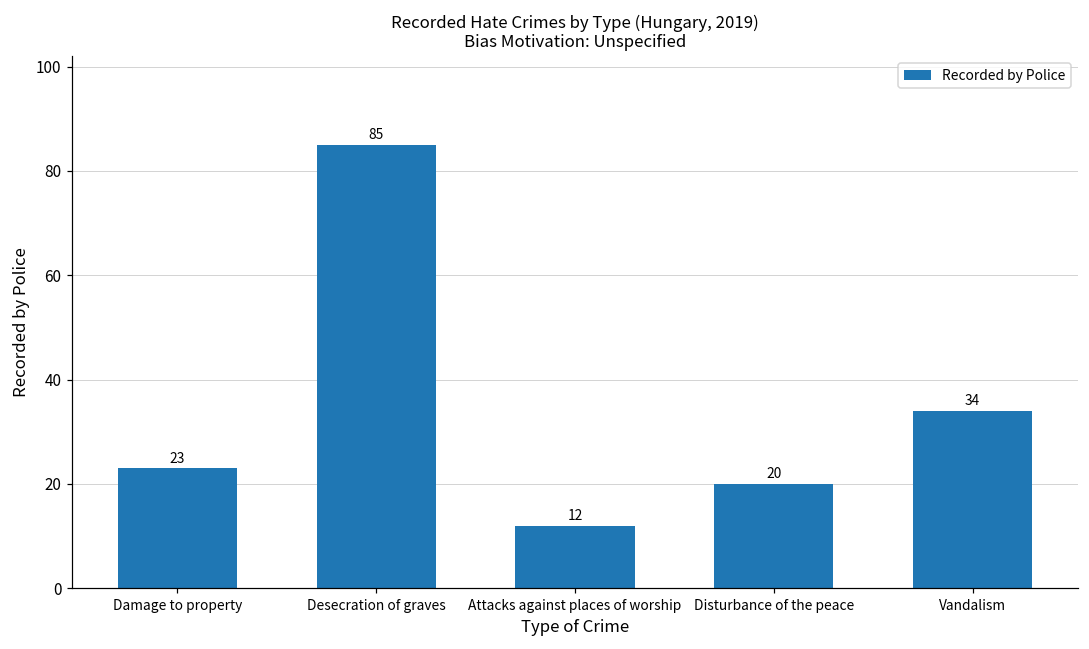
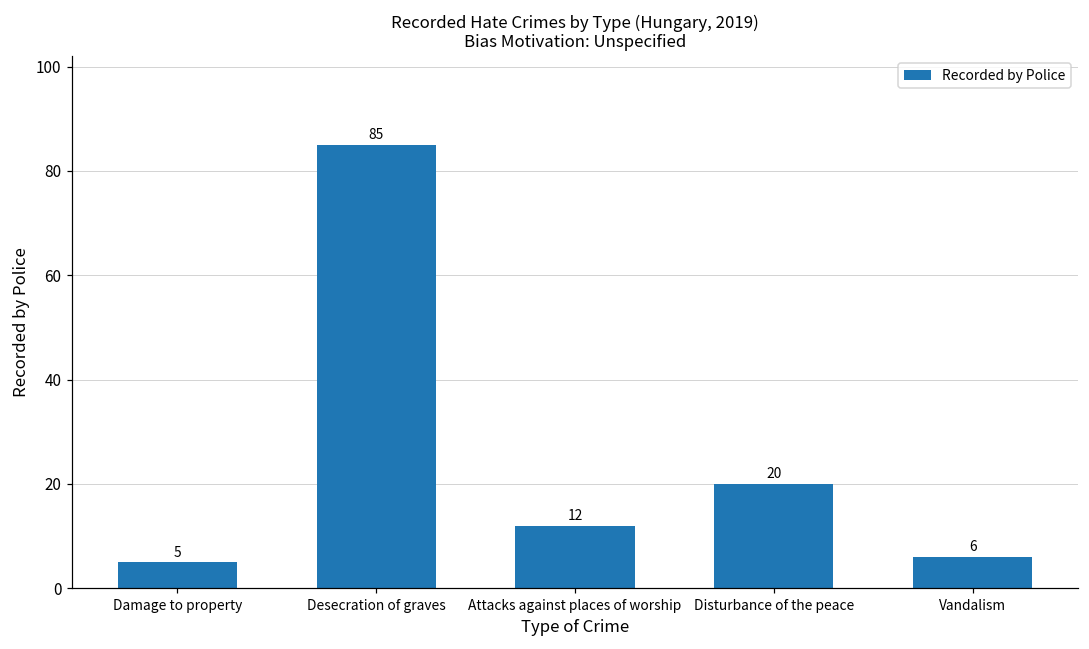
  {
-   "Damage to property": 23,
+   "Damage to property": 5,
    "Desecration of graves": 85,
    "Attacks against places of worship": 12,
    "Disturbance of the peace": 20,
-   "Vandalism": 34
+   "Vandalism": 6
  }
